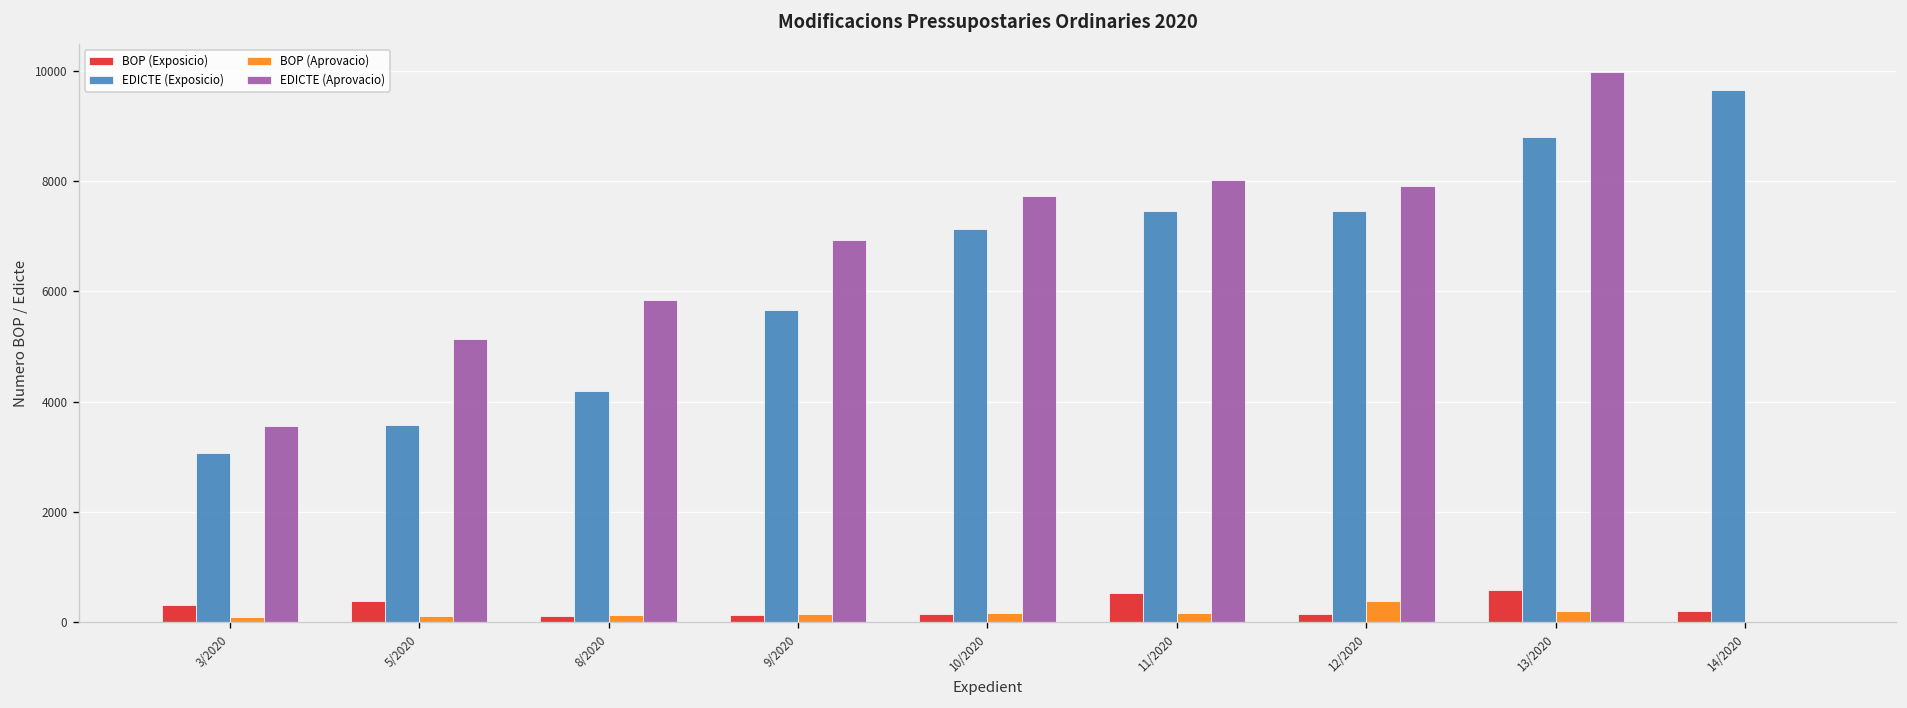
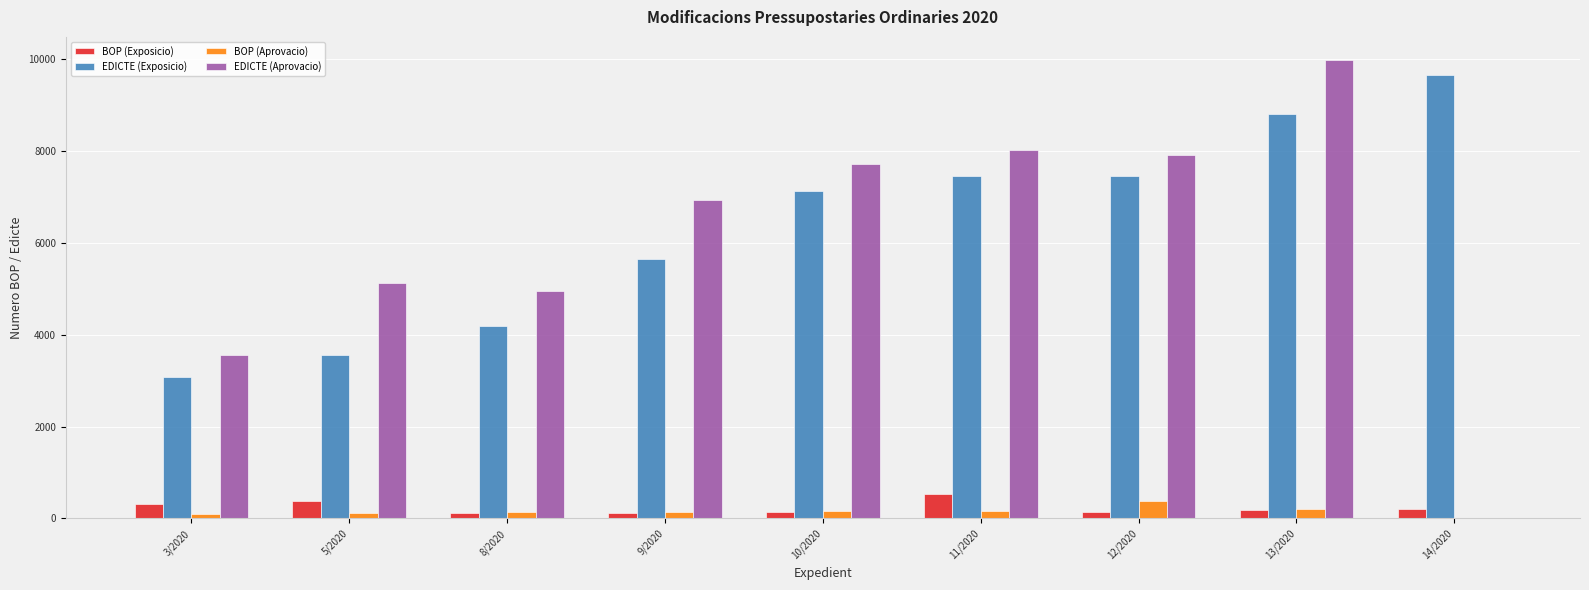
  {
    "BOP (Exposicio)": {
      "3/2020": 300,
      "5/2020": 400,
      "8/2020": 100,
      "9/2020": 100,
      "10/2020": 200,
      "11/2020": 500,
      "12/2020": 200,
-     "13/2020": 600,
+     "13/2020": 200,
      "14/2020": 200
    },
    "EDICTE (Exposicio)": {
      "3/2020": 3100,
      "5/2020": 3600,
      "8/2020": 4200,
      "9/2020": 5700,
      "10/2020": 7100,
      "11/2020": 7500,
      "12/2020": 7500,
      "13/2020": 8800,
      "14/2020": 9700
    },
    "BOP (Aprovacio)": {
      "3/2020": 100,
      "5/2020": 100,
      "8/2020": 100,
      "9/2020": 100,
      "10/2020": 200,
      "11/2020": 200,
      "12/2020": 400,
      "13/2020": 200,
      "14/2020": 0
    },
    "EDICTE (Aprovacio)": {
      "3/2020": 3600,
      "5/2020": 5100,
-     "8/2020": 5800,
+     "8/2020": 5000,
      "9/2020": 6900,
      "10/2020": 7700,
      "11/2020": 8000,
      "12/2020": 7900,
      "13/2020": 10000,
      "14/2020": 0
    }
  }
